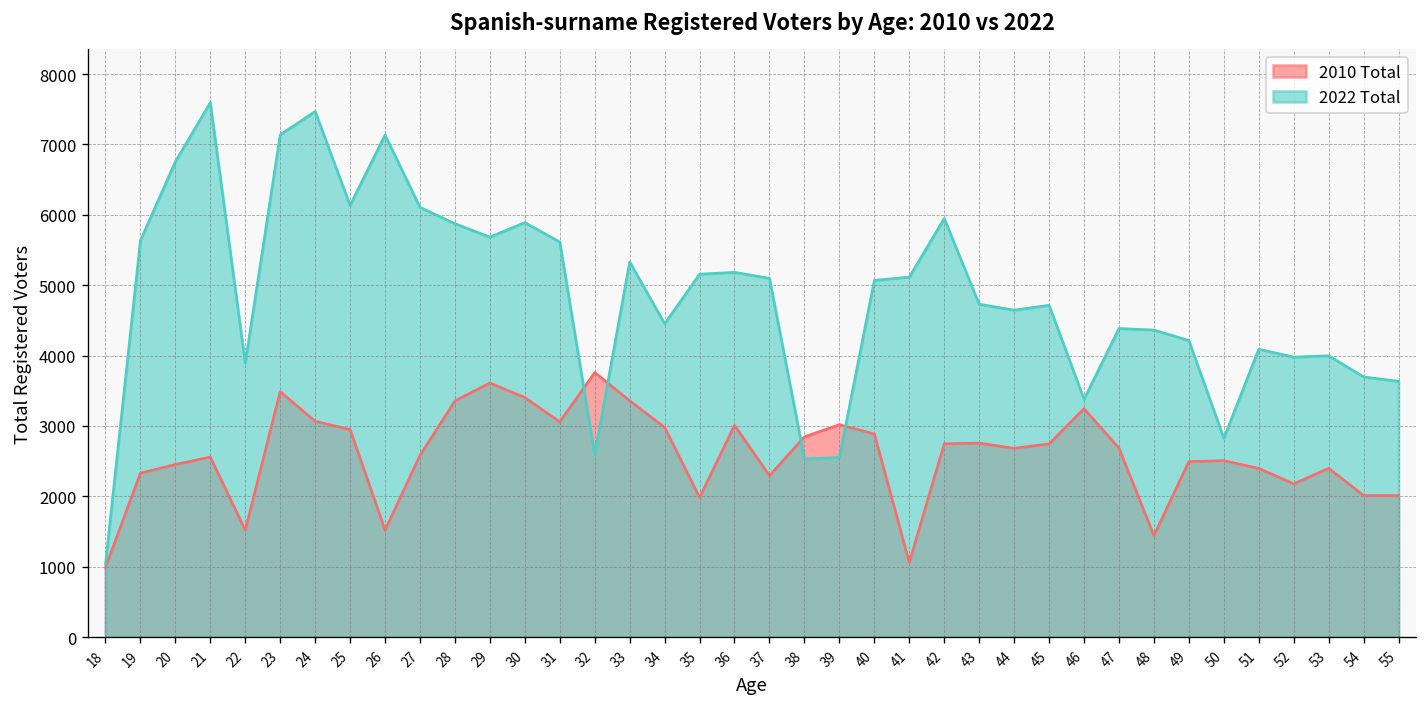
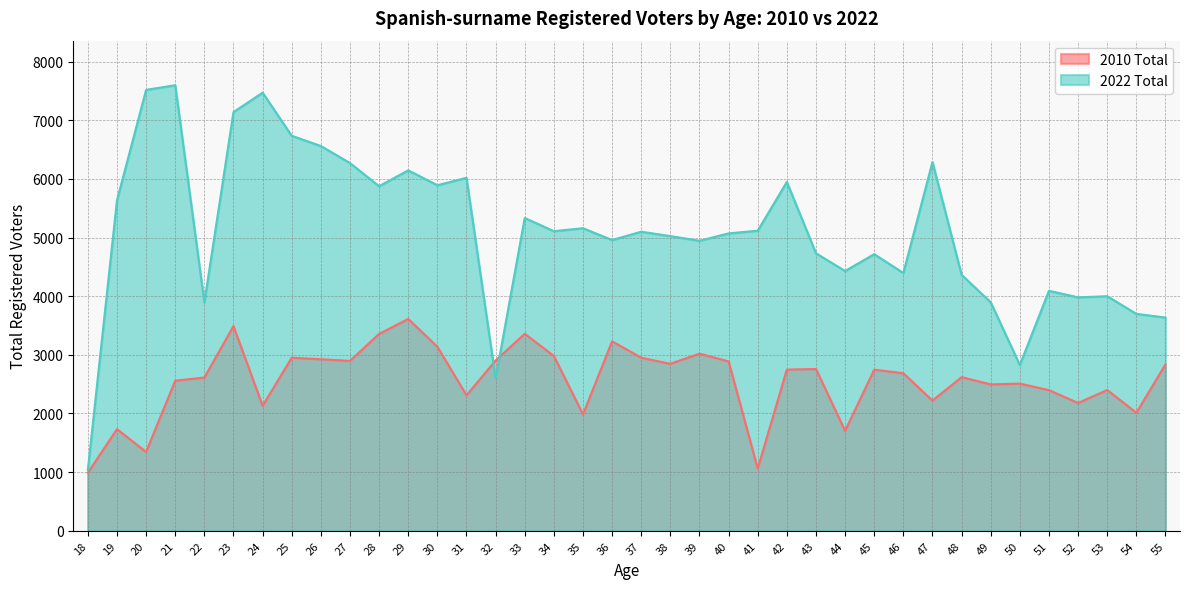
  {
    "2010 Total": {
      "18": 1000,
-     "19": 2300,
-     "20": 2500,
+     "19": 1700,
+     "20": 1300,
      "21": 2600,
-     "22": 1500,
+     "22": 2600,
      "23": 3500,
-     "24": 3100,
+     "24": 2100,
      "25": 3000,
-     "26": 1500,
-     "27": 2600,
+     "26": 2900,
+     "27": 2900,
      "28": 3400,
      "29": 3600,
-     "30": 3400,
-     "31": 3100,
-     "32": 3800,
+     "30": 3100,
+     "31": 2300,
+     "32": 2900,
      "33": 3400,
      "34": 3000,
      "35": 2000,
-     "36": 3000,
-     "37": 2300,
+     "36": 3200,
+     "37": 3000,
      "38": 2800,
      "39": 3000,
      "40": 2900,
      "41": 1100,
      "42": 2700,
      "43": 2800,
-     "44": 2700,
+     "44": 1700,
      "45": 2700,
-     "46": 3200,
-     "47": 2700,
-     "48": 1400,
+     "46": 2700,
+     "47": 2200,
+     "48": 2600,
      "49": 2500,
      "50": 2500,
      "51": 2400,
      "52": 2200,
      "53": 2400,
      "54": 2000,
-     "55": 2000
+     "55": 2800
    },
    "2022 Total": {
      "18": 1000,
      "19": 5600,
-     "20": 6800,
+     "20": 7500,
      "21": 7600,
      "22": 3900,
      "23": 7100,
      "24": 7500,
-     "25": 6100,
-     "26": 7100,
-     "27": 6100,
+     "25": 6700,
+     "26": 6600,
+     "27": 6300,
      "28": 5900,
-     "29": 5700,
+     "29": 6100,
      "30": 5900,
-     "31": 5600,
+     "31": 6000,
      "32": 2600,
      "33": 5300,
-     "34": 4500,
+     "34": 5100,
      "35": 5200,
-     "36": 5200,
+     "36": 5000,
      "37": 5100,
-     "38": 2500,
-     "39": 2600,
+     "38": 5000,
+     "39": 4900,
      "40": 5100,
      "41": 5100,
      "42": 5900,
      "43": 4700,
-     "44": 4600,
+     "44": 4400,
      "45": 4700,
-     "46": 3400,
-     "47": 4400,
+     "46": 4400,
+     "47": 6300,
      "48": 4400,
-     "49": 4200,
+     "49": 3900,
      "50": 2800,
      "51": 4100,
      "52": 4000,
      "53": 4000,
      "54": 3700,
      "55": 3600
    }
  }
